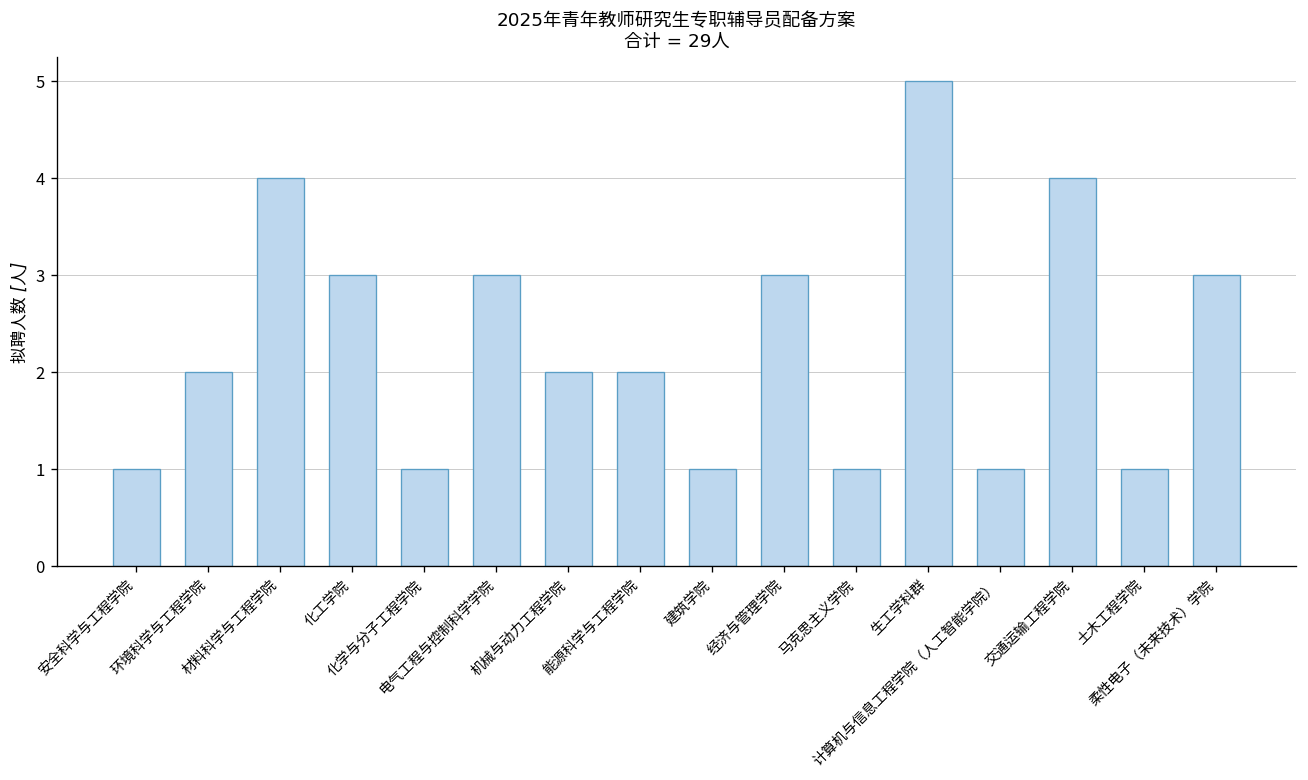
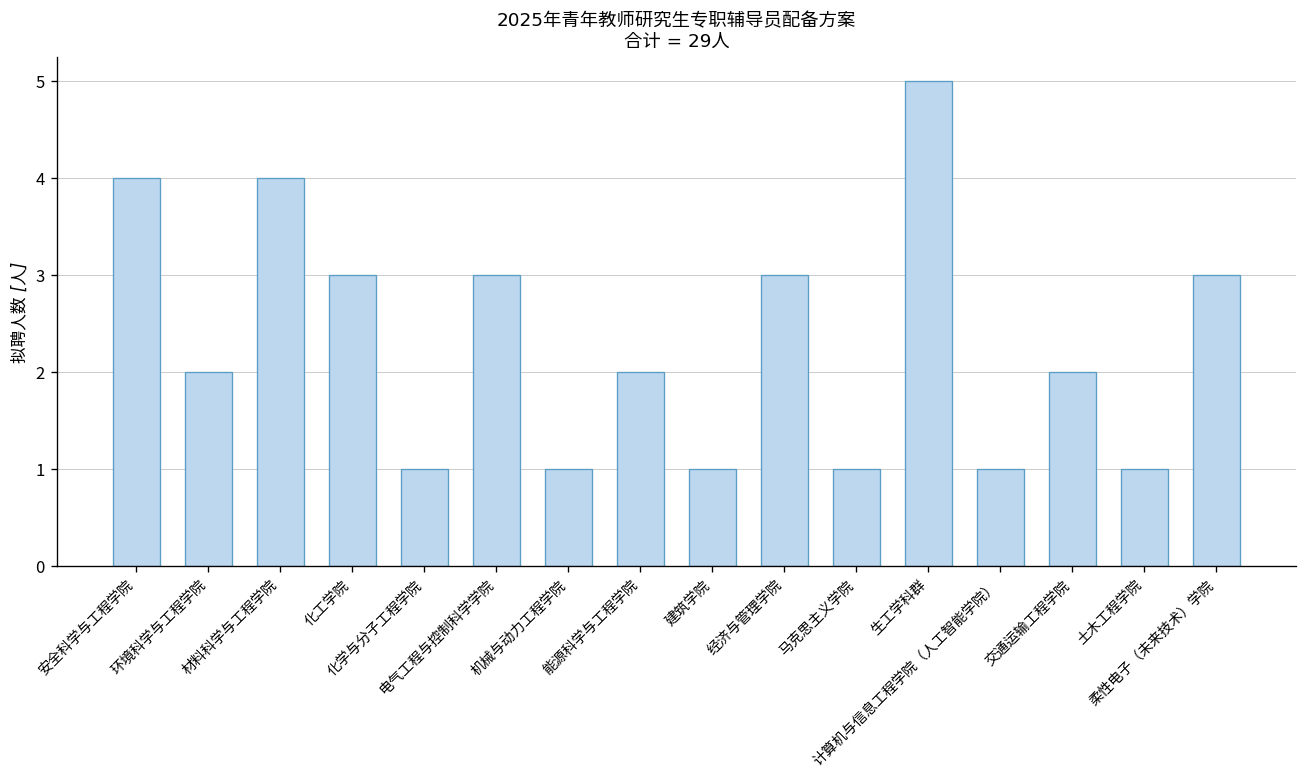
  {
-   "安全科学与工程学院": 1,
+   "安全科学与工程学院": 4,
    "环境科学与工程学院": 2,
    "材料科学与工程学院": 4,
    "化工学院": 3,
    "化学与分子工程学院": 1,
    "电气工程与控制科学学院": 3,
-   "机械与动力工程学院": 2,
+   "机械与动力工程学院": 1,
    "能源科学与工程学院": 2,
    "建筑学院": 1,
    "经济与管理学院": 3,
    "马克思主义学院": 1,
    "生工学科群": 5,
    "计算机与信息工程学院（人工智能学院）": 1,
-   "交通运输工程学院": 4,
+   "交通运输工程学院": 2,
    "土木工程学院": 1,
    "柔性电子（未来技术）学院": 3
  }
